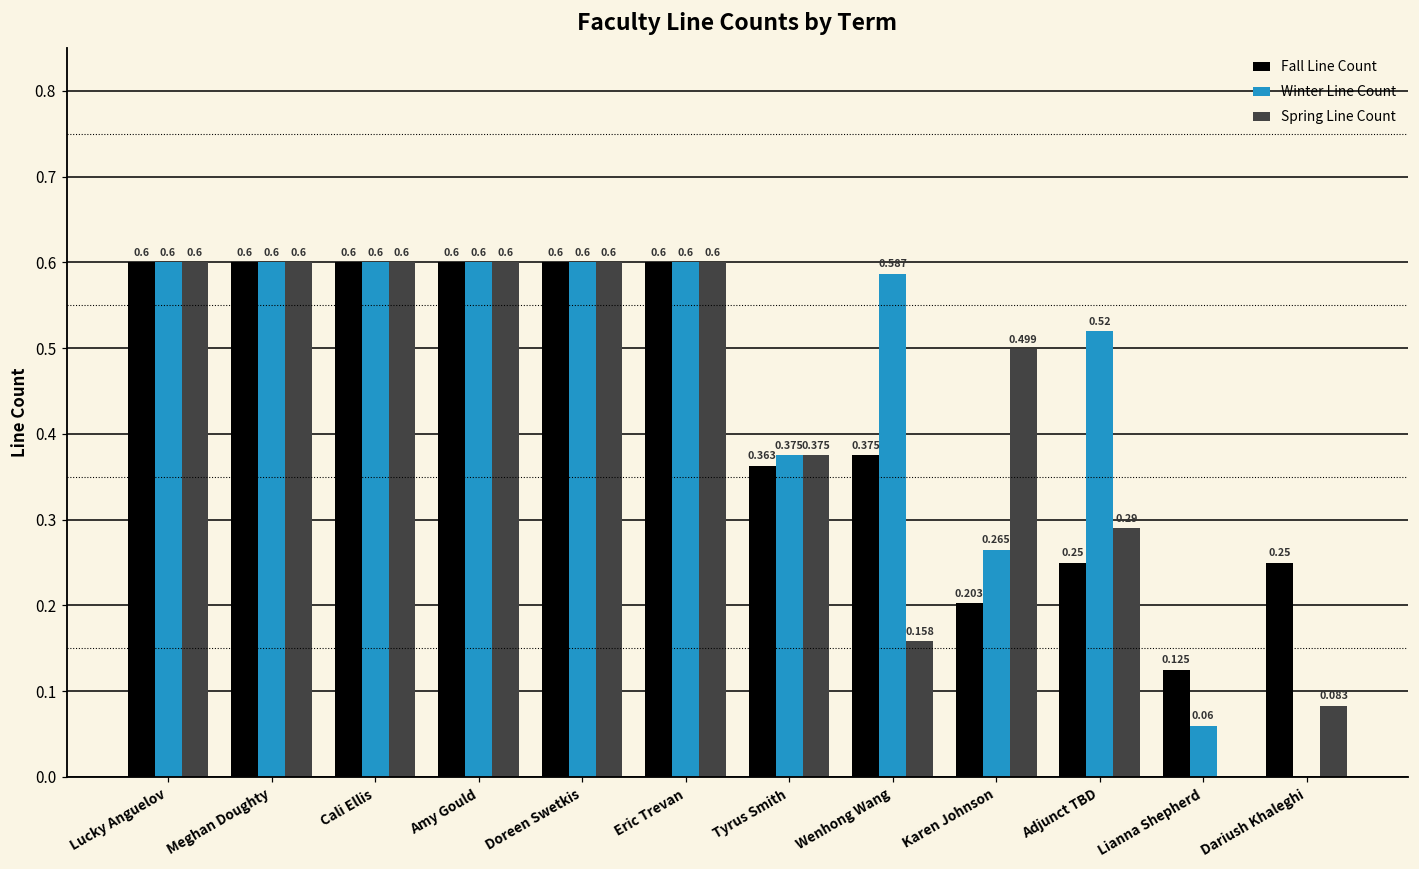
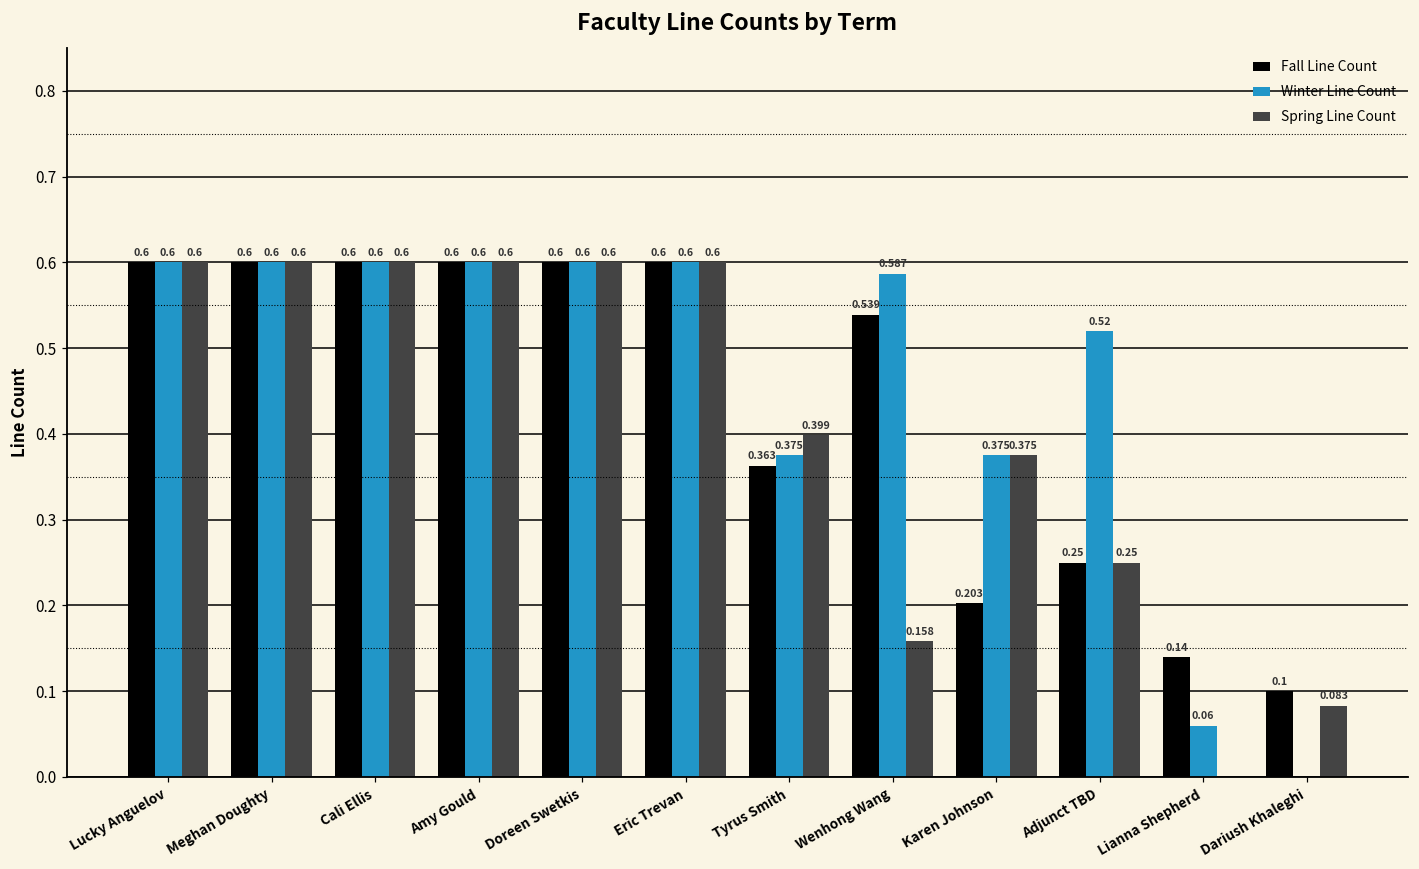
  {
    "Fall Line Count": {
      "Lucky Anguelov": 0.6,
      "Meghan Doughty": 0.6,
      "Cali Ellis": 0.6,
      "Amy Gould": 0.6,
      "Doreen Swetkis": 0.6,
      "Eric Trevan": 0.6,
      "Tyrus Smith": 0.363,
-     "Wenhong Wang": 0.375,
+     "Wenhong Wang": 0.539,
      "Karen Johnson": 0.203,
      "Adjunct TBD": 0.25,
-     "Lianna Shepherd": 0.125,
-     "Dariush Khaleghi": 0.25
+     "Lianna Shepherd": 0.14,
+     "Dariush Khaleghi": 0.1
    },
    "Winter Line Count": {
      "Lucky Anguelov": 0.6,
      "Meghan Doughty": 0.6,
      "Cali Ellis": 0.6,
      "Amy Gould": 0.6,
      "Doreen Swetkis": 0.6,
      "Eric Trevan": 0.6,
      "Tyrus Smith": 0.375,
      "Wenhong Wang": 0.587,
-     "Karen Johnson": 0.265,
+     "Karen Johnson": 0.375,
      "Adjunct TBD": 0.52,
      "Lianna Shepherd": 0.06
    },
    "Spring Line Count": {
      "Lucky Anguelov": 0.6,
      "Meghan Doughty": 0.6,
      "Cali Ellis": 0.6,
      "Amy Gould": 0.6,
      "Doreen Swetkis": 0.6,
      "Eric Trevan": 0.6,
-     "Tyrus Smith": 0.375,
+     "Tyrus Smith": 0.399,
      "Wenhong Wang": 0.158,
-     "Karen Johnson": 0.499,
-     "Adjunct TBD": 0.29,
+     "Karen Johnson": 0.375,
+     "Adjunct TBD": 0.25,
      "Dariush Khaleghi": 0.083
    }
  }
